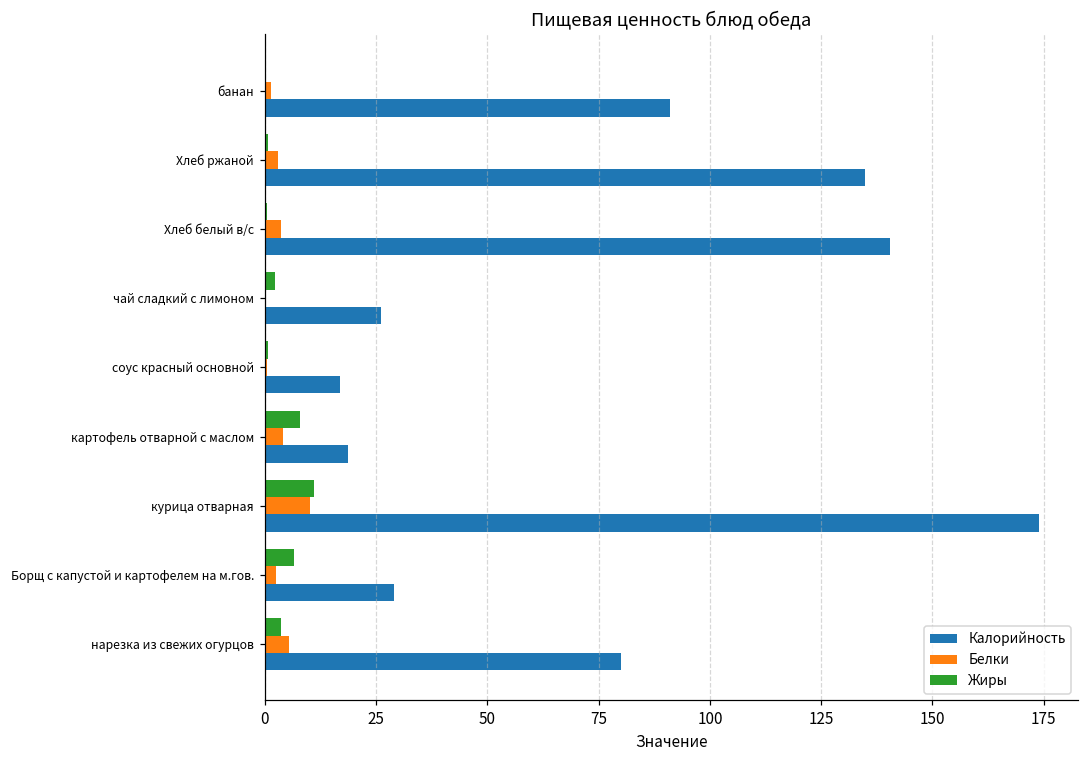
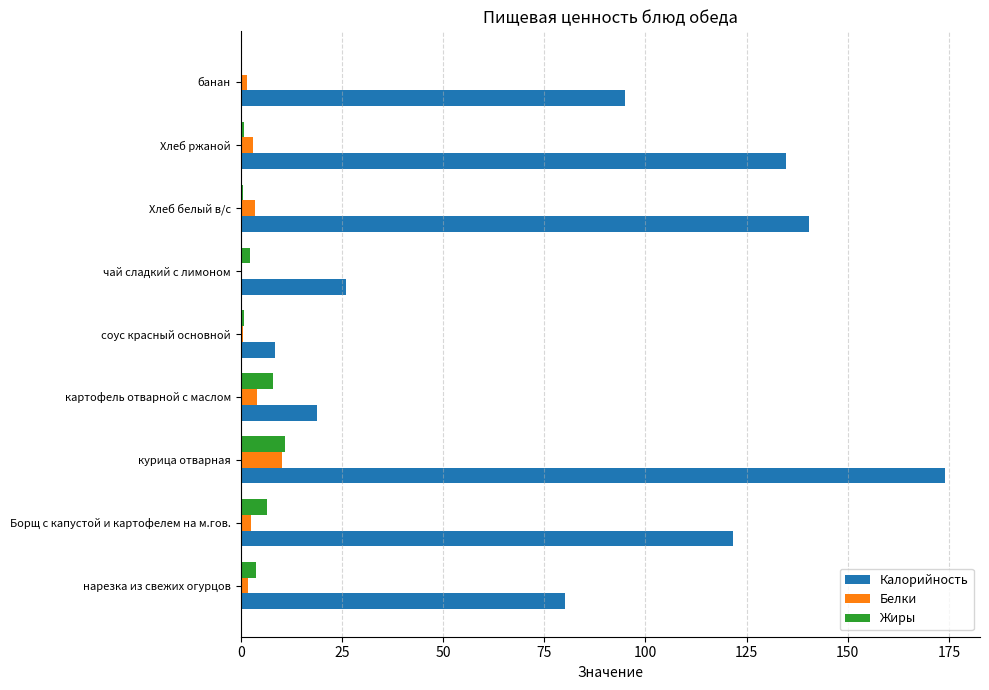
  {
    "Калорийность": {
-     "банан": 91,
+     "банан": 95,
      "Хлеб ржаной": 135,
      "Хлеб белый в/с": 140,
      "чай сладкий с лимоном": 26,
-     "соус красный основной": 17,
+     "соус красный основной": 8,
      "картофель отварной с маслом": 19,
      "курица отварная": 174,
-     "Борщ с капустой и картофелем на м.гов.": 29,
+     "Борщ с капустой и картофелем на м.гов.": 122,
      "нарезка из свежих огурцов": 80
    },
    "Белки": {
      "банан": 2,
      "Хлеб ржаной": 3,
      "Хлеб белый в/с": 4,
      "картофель отварной с маслом": 4,
      "курица отварная": 10,
      "Борщ с капустой и картофелем на м.гов.": 2,
-     "нарезка из свежих огурцов": 5
+     "нарезка из свежих огурцов": 2
    },
    "Жиры": {
      "Хлеб ржаной": 1,
      "чай сладкий с лимоном": 2,
      "соус красный основной": 1,
      "картофель отварной с маслом": 8,
      "курица отварная": 11,
      "Борщ с капустой и картофелем на м.гов.": 7,
      "нарезка из свежих огурцов": 4
    }
  }
